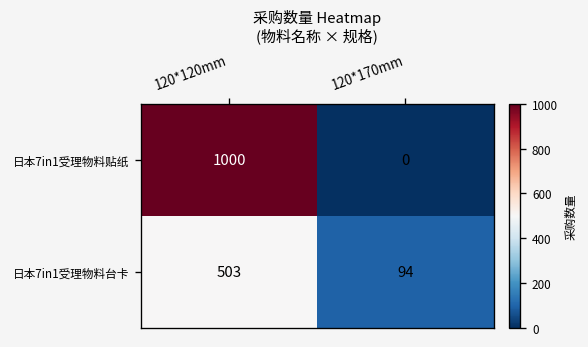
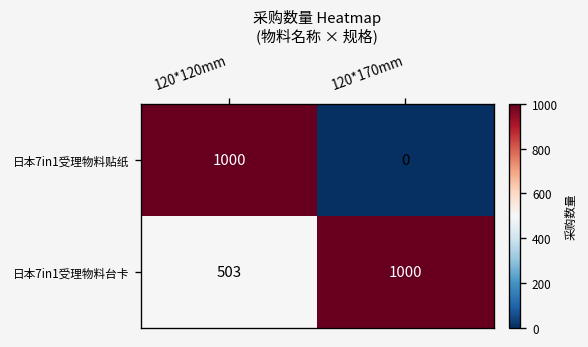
  {
    "日本7in1受理物料贴纸": {
      "120*120mm": 1000,
      "120*170mm": 0
    },
    "日本7in1受理物料台卡": {
      "120*120mm": 503,
-     "120*170mm": 94
+     "120*170mm": 1000
    }
  }
